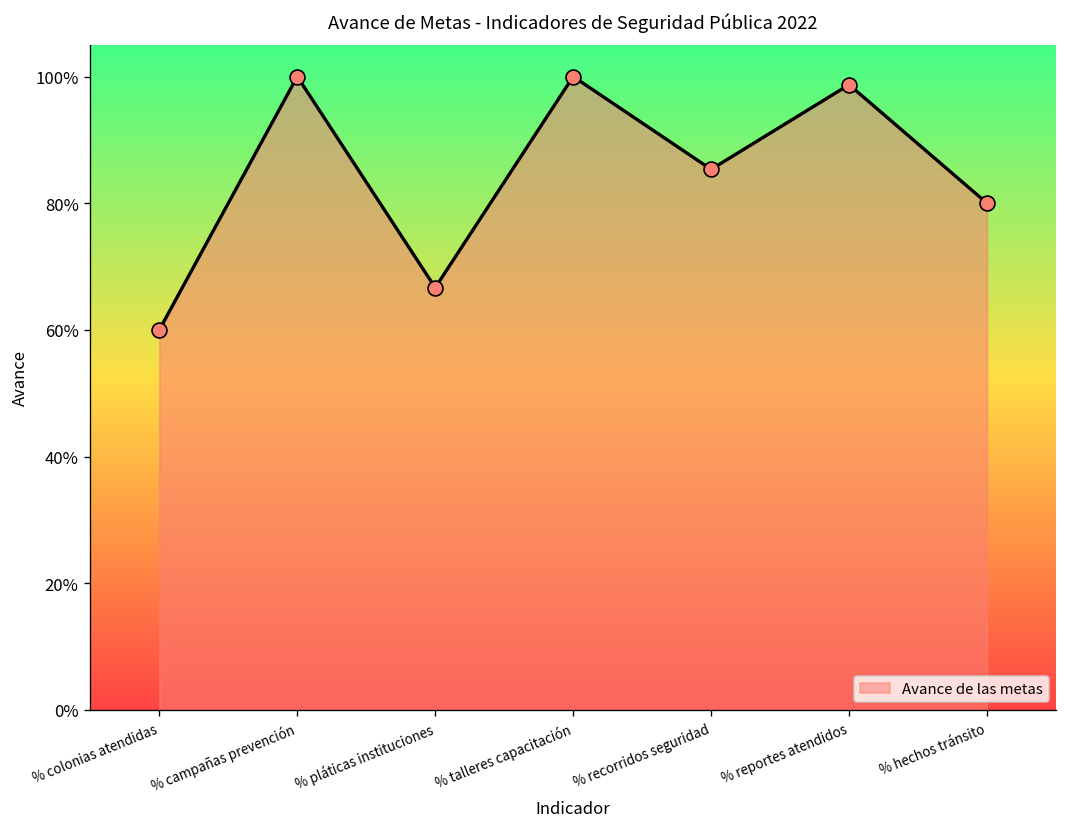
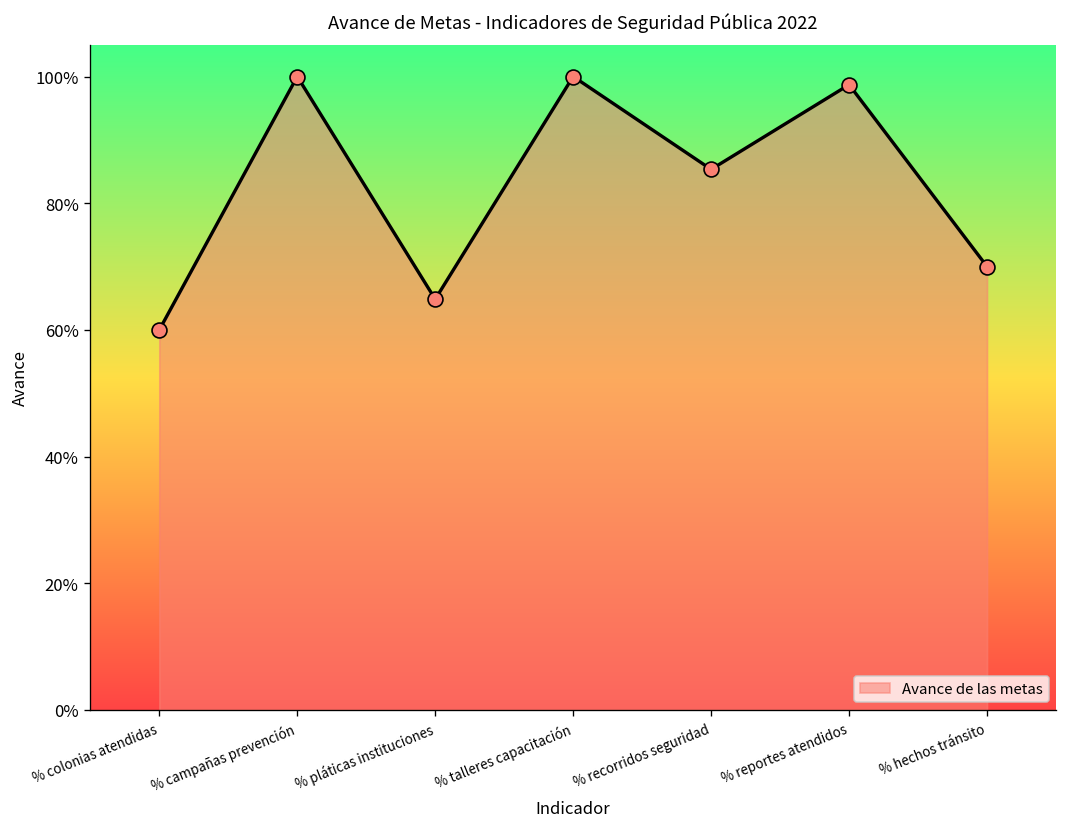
  {
    "% colonias atendidas": "60%",
    "% campañas prevención": "100%",
-   "% pláticas instituciones": "67%",
+   "% pláticas instituciones": "65%",
    "% talleres capacitación": "100%",
    "% recorridos seguridad": "85%",
    "% reportes atendidos": "99%",
-   "% hechos tránsito": "80%"
+   "% hechos tránsito": "70%"
  }
